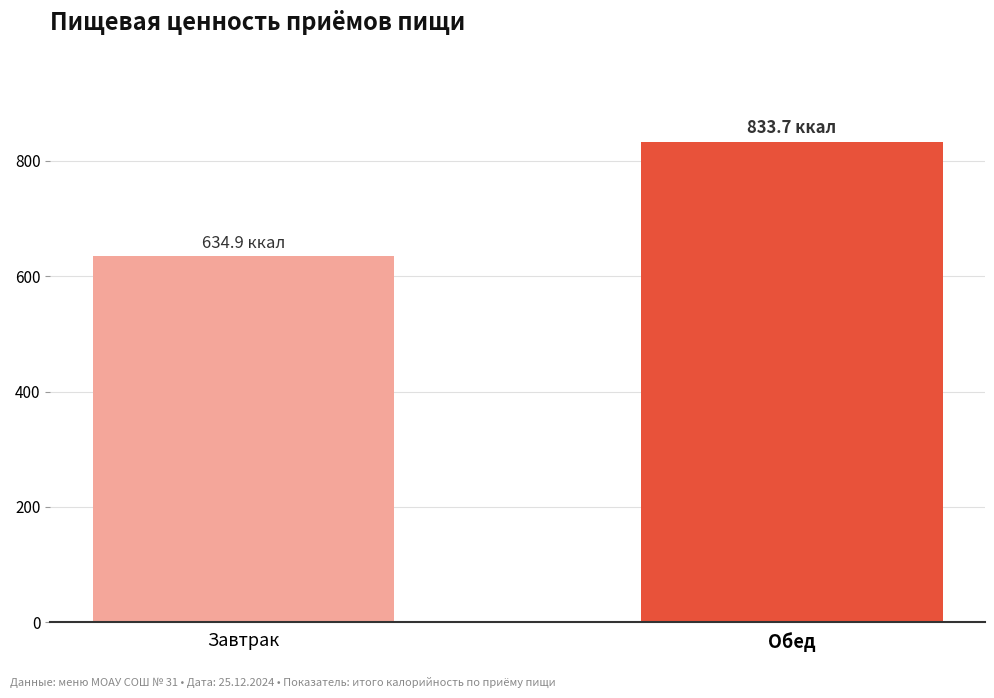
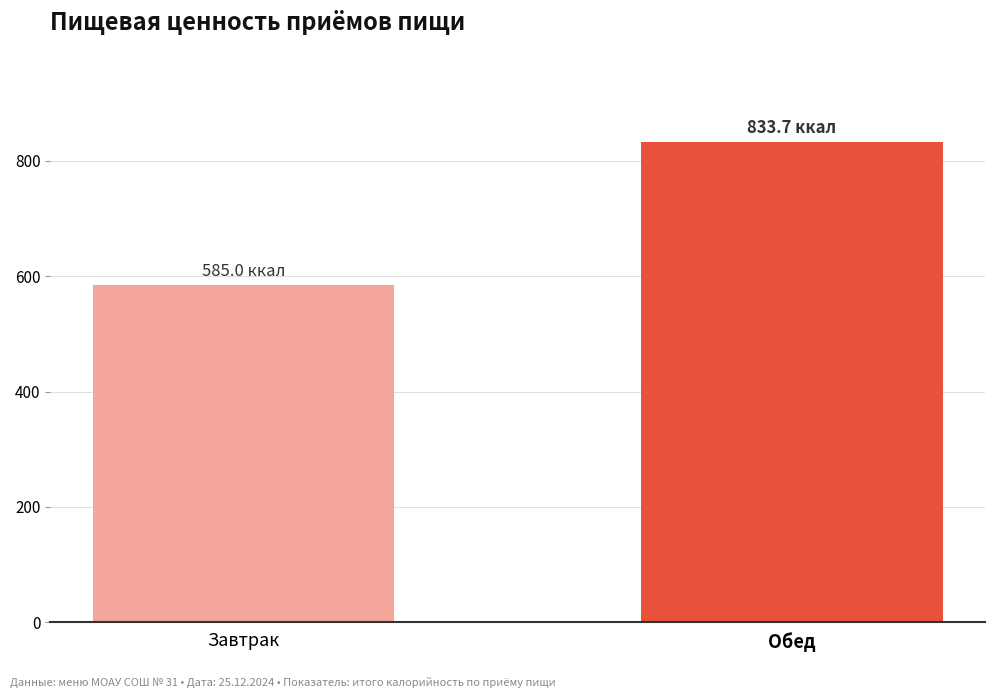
  {
-   "Завтрак": 634.9,
+   "Завтрак": 585.0,
    "Обед": 833.7
  }
